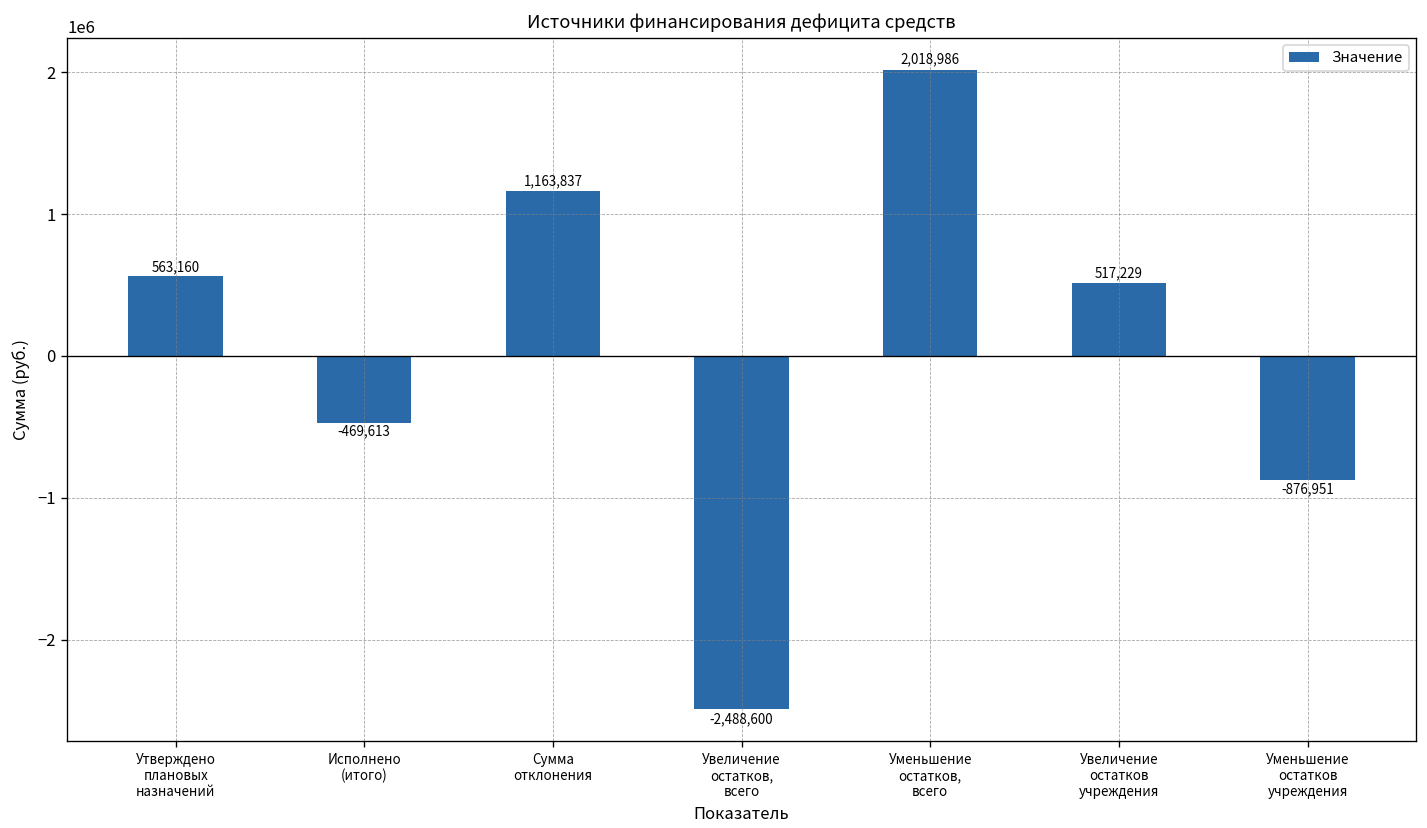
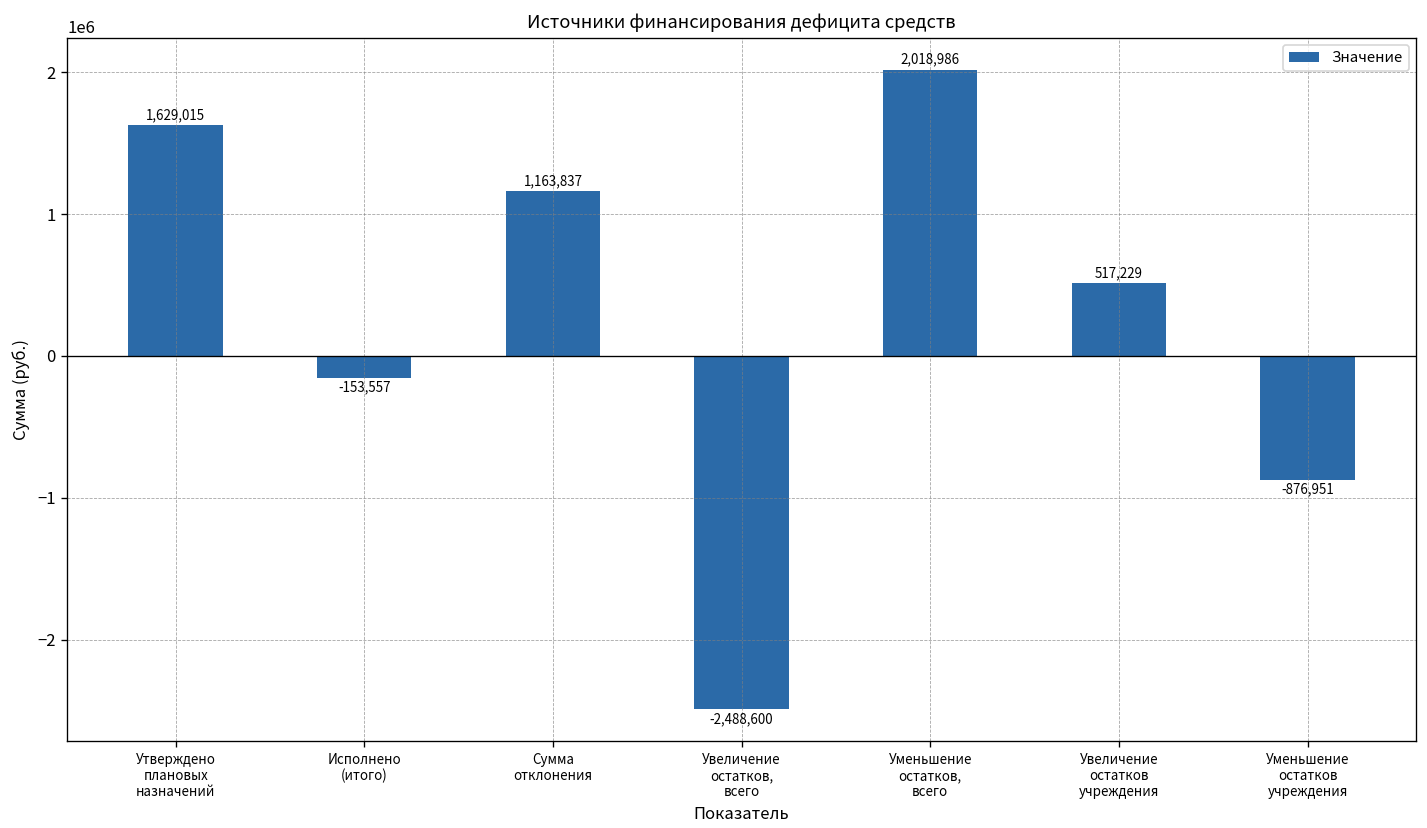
  {
-   "Утверждено плановых назначений": "563,160",
-   "Исполнено (итого)": "-469,613",
+   "Утверждено плановых назначений": "1,629,015",
+   "Исполнено (итого)": "-153,557",
    "Сумма отклонения": "1,163,837",
    "Увеличение остатков, всего": "-2,488,600",
    "Уменьшение остатков, всего": "2,018,986",
    "Увеличение остатков учреждения": "517,229",
    "Уменьшение остатков учреждения": "-876,951"
  }
